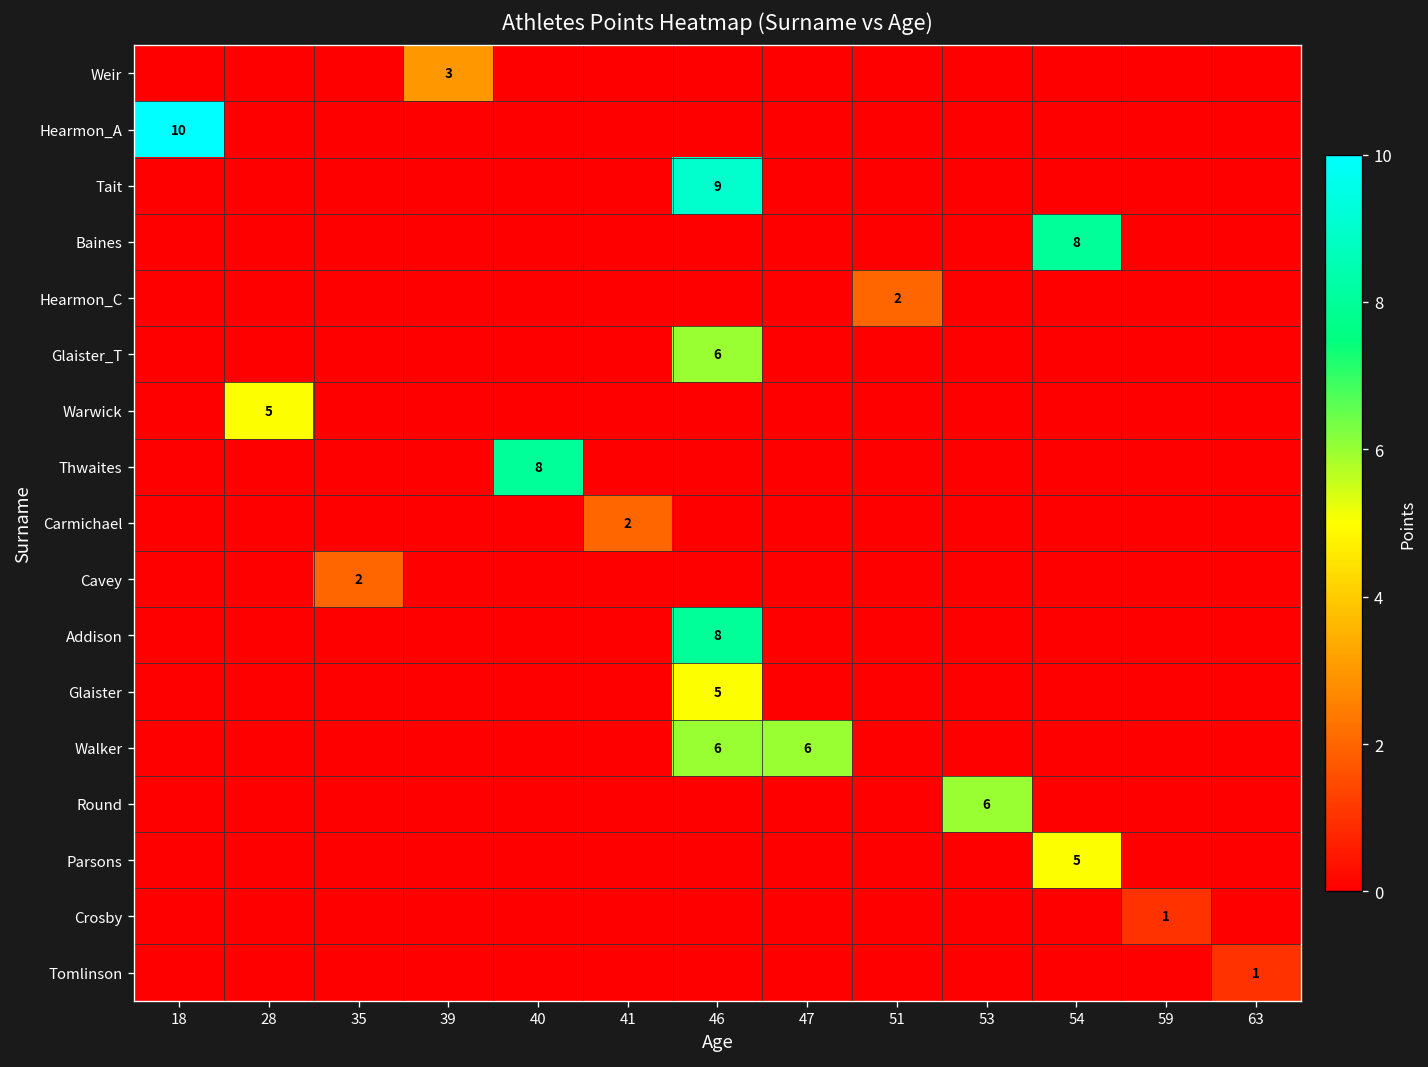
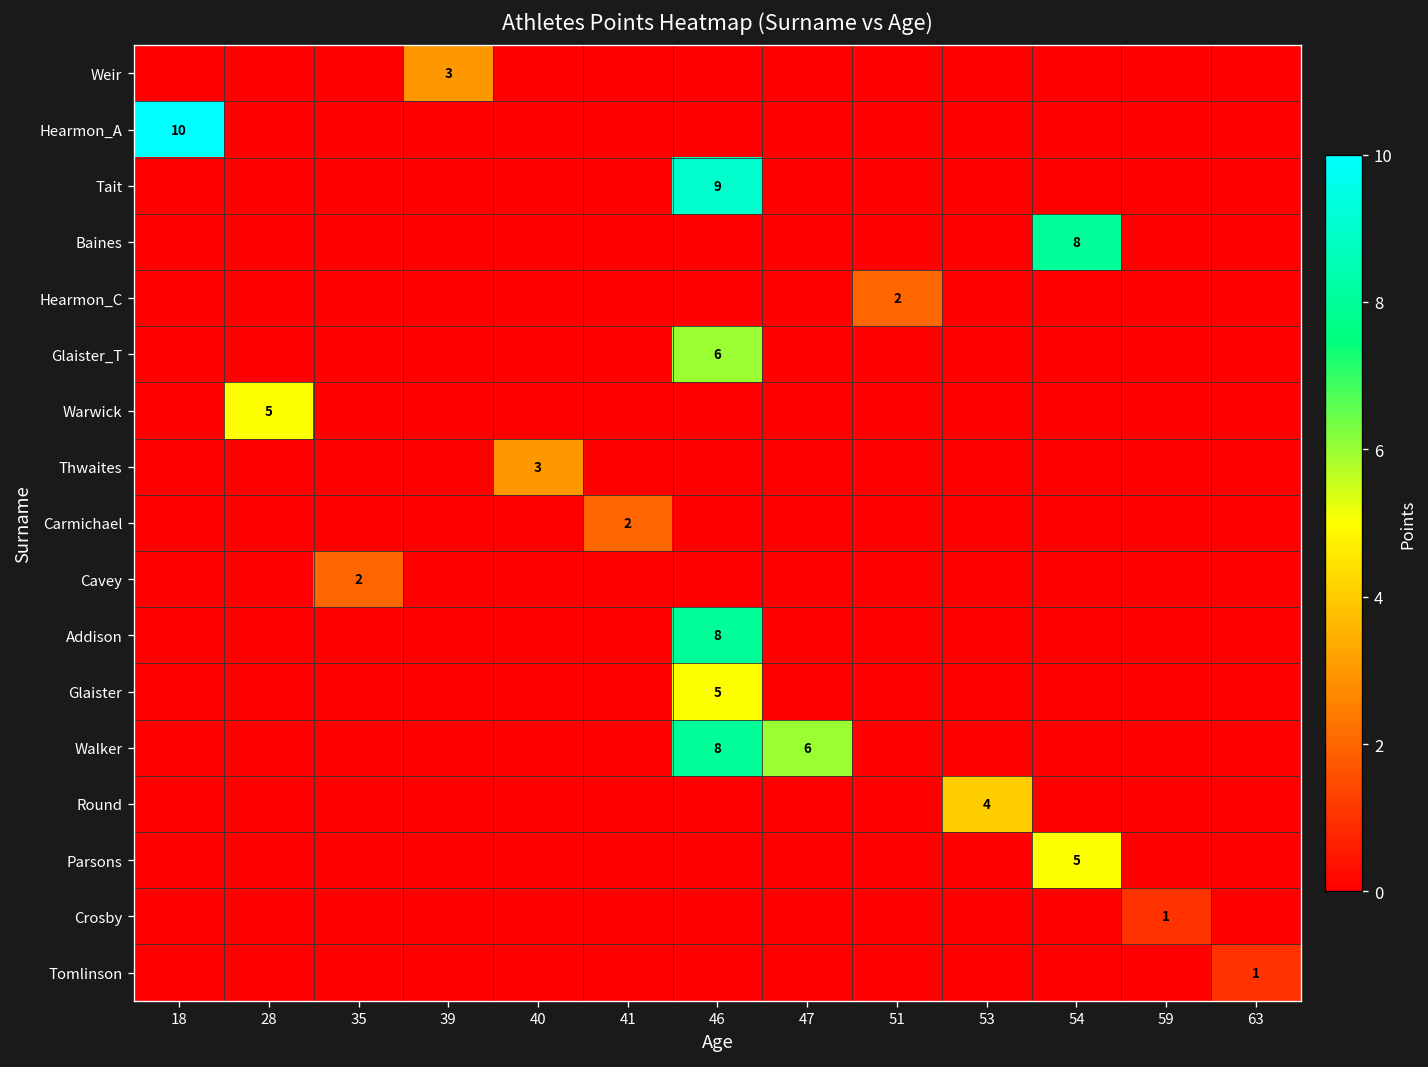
  {
    "Weir": {
      "39": 3
    },
    "Hearmon_A": {
      "18": 10
    },
    "Tait": {
      "46": 9
    },
    "Baines": {
      "54": 8
    },
    "Hearmon_C": {
      "51": 2
    },
    "Glaister_T": {
      "46": 6
    },
    "Warwick": {
      "28": 5
    },
    "Thwaites": {
-     "40": 8
+     "40": 3
    },
    "Carmichael": {
      "41": 2
    },
    "Cavey": {
      "35": 2
    },
    "Addison": {
      "46": 8
    },
    "Glaister": {
      "46": 5
    },
    "Walker": {
-     "46": 6,
+     "46": 8,
      "47": 6
    },
    "Round": {
-     "53": 6
+     "53": 4
    },
    "Parsons": {
      "54": 5
    },
    "Crosby": {
      "59": 1
    },
    "Tomlinson": {
      "63": 1
    }
  }
